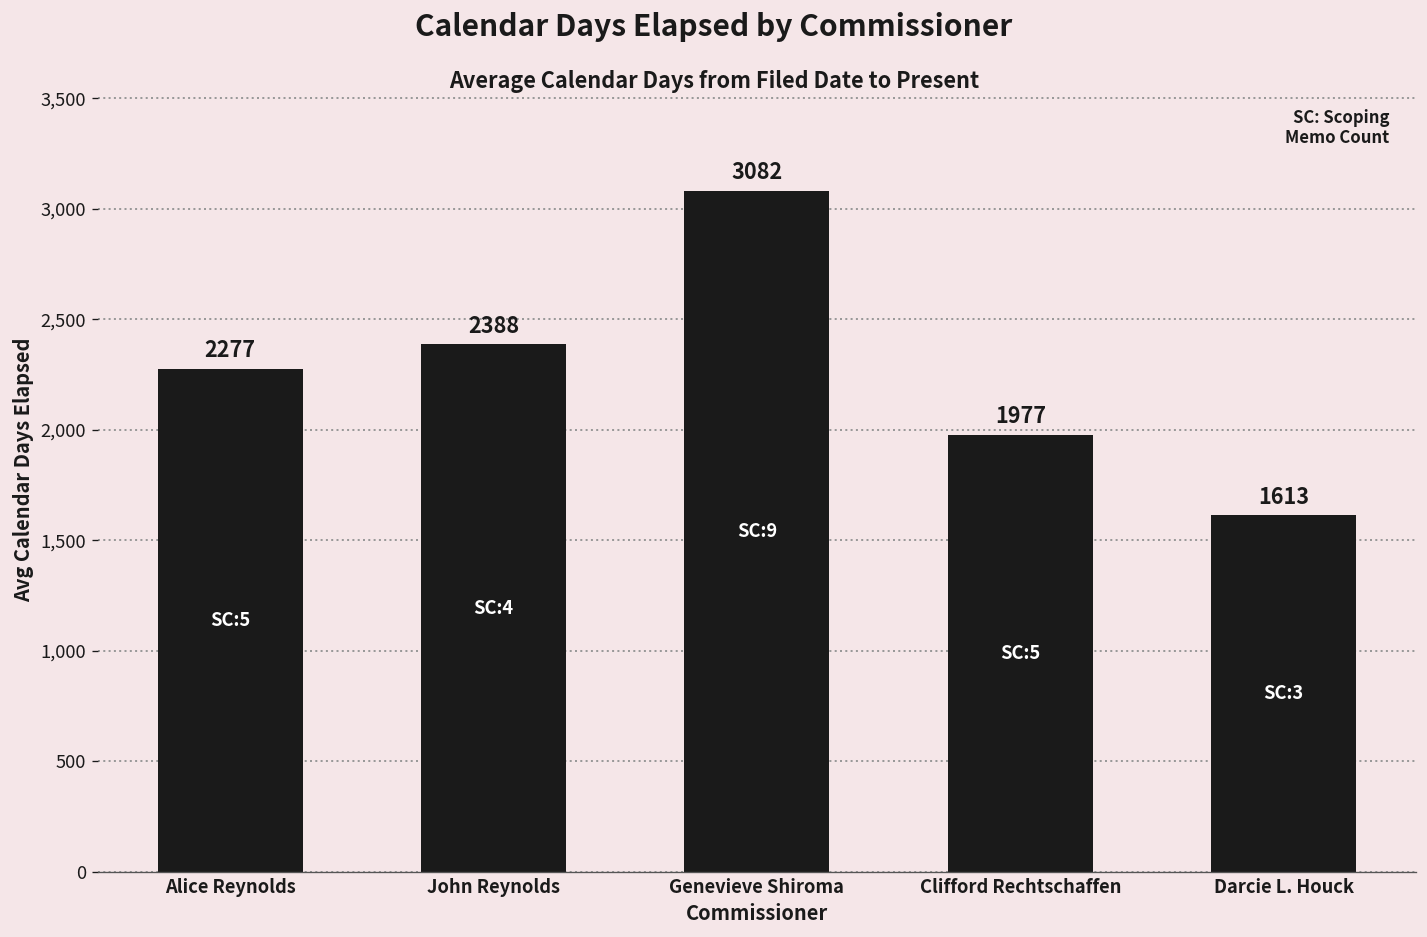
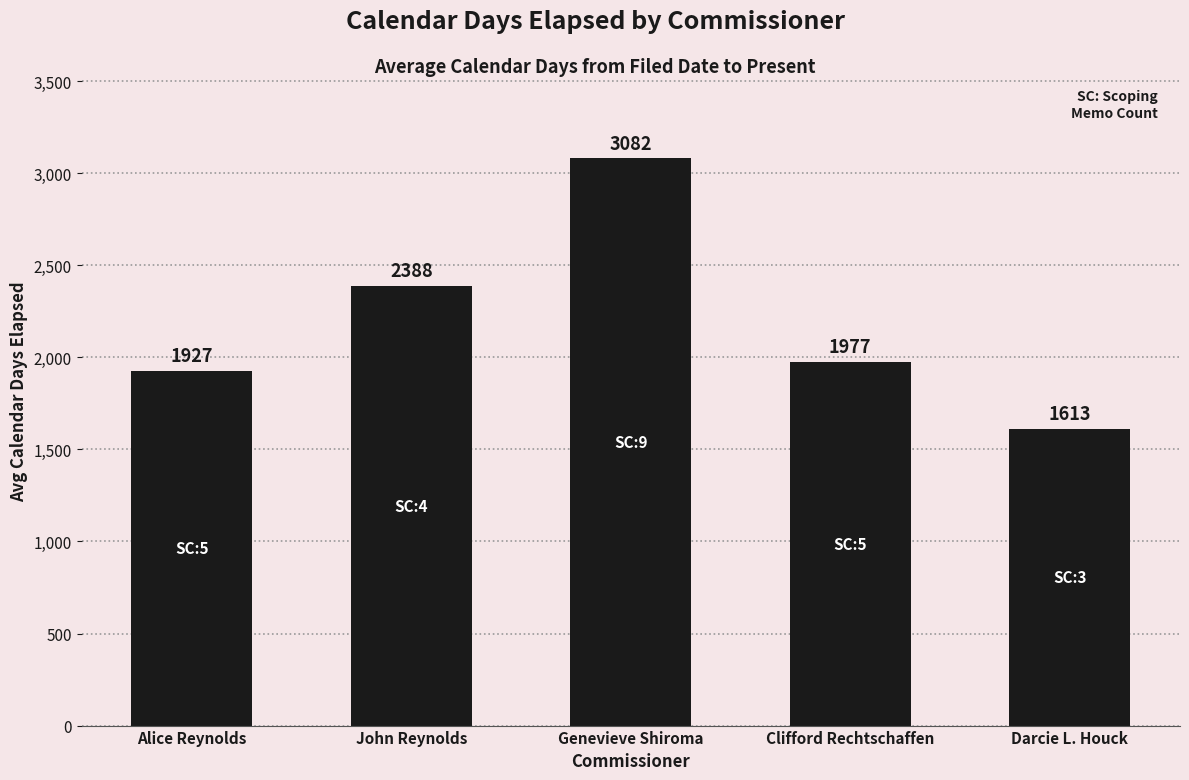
  {
-   "Alice Reynolds": 2277,
+   "Alice Reynolds": 1927,
    "John Reynolds": 2388,
    "Genevieve Shiroma": 3082,
    "Clifford Rechtschaffen": 1977,
    "Darcie L. Houck": 1613
  }
